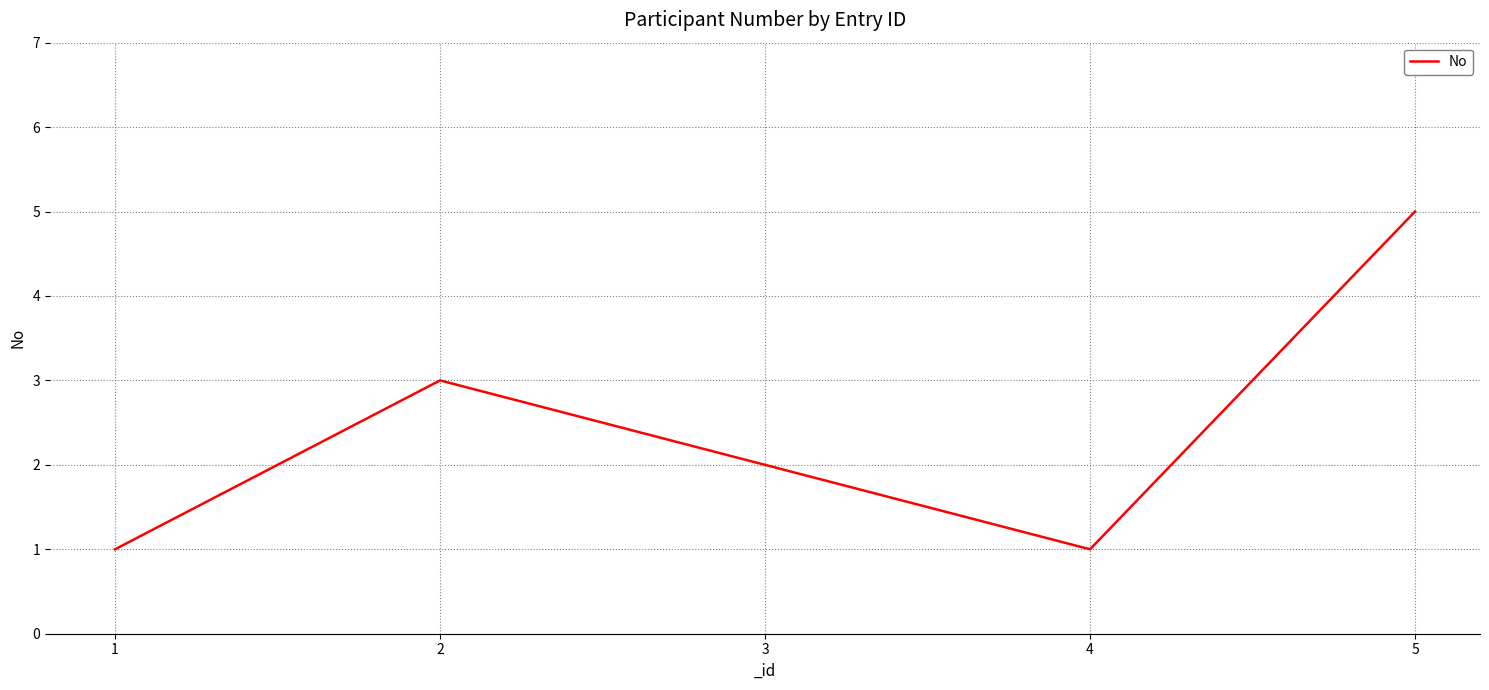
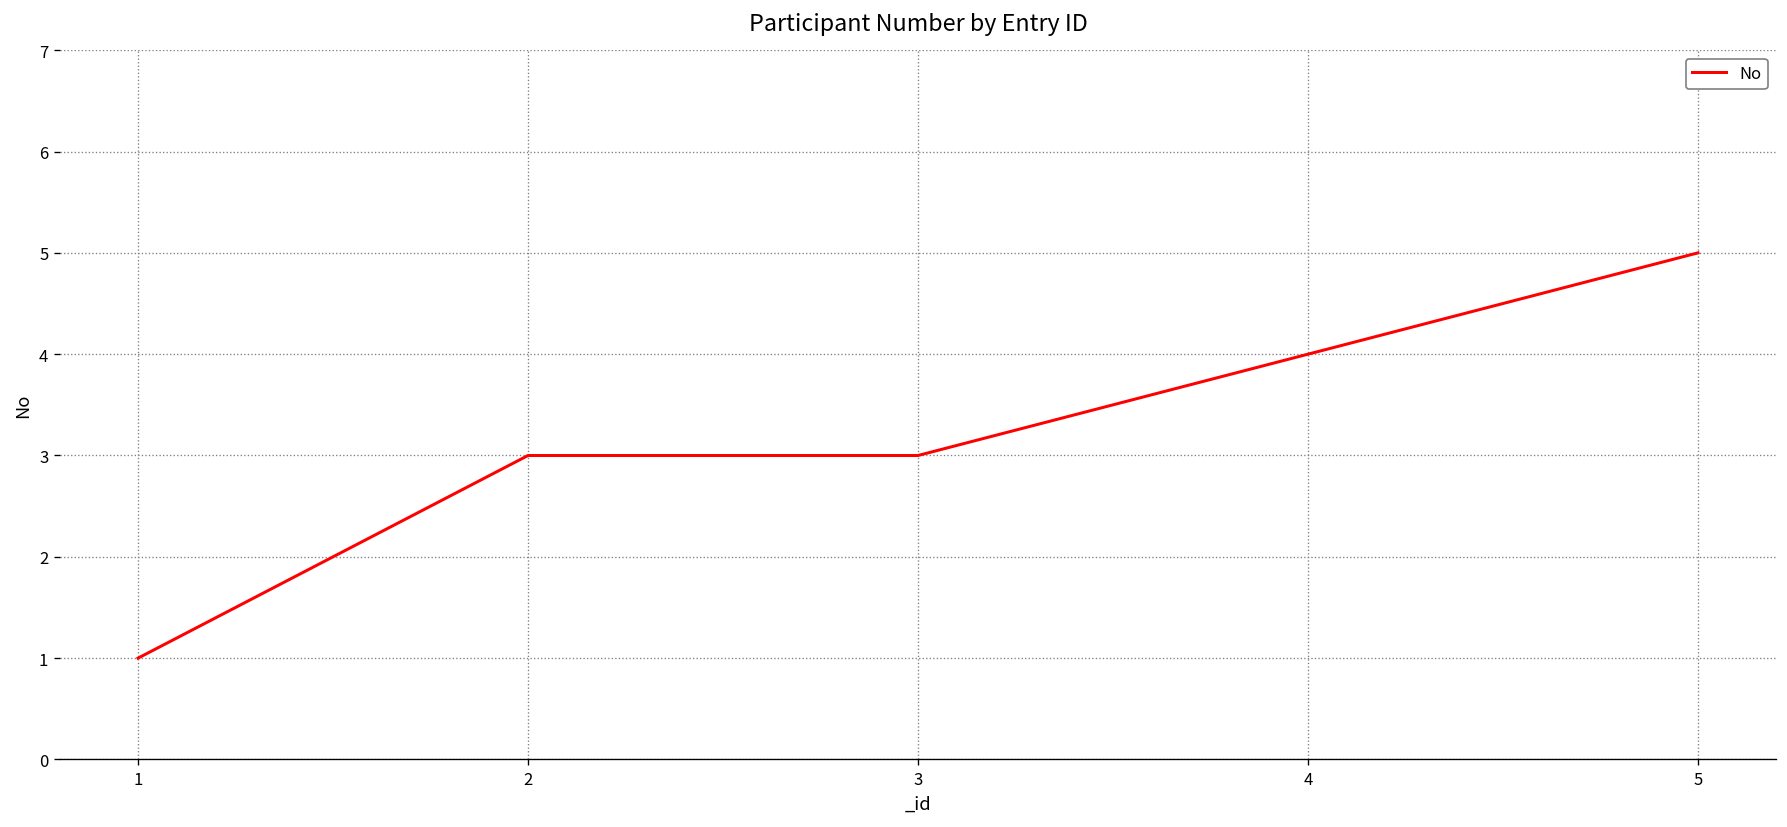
  {
    "1": 1,
    "2": 3,
-   "3": 2,
-   "4": 1,
+   "3": 3,
+   "4": 4,
    "5": 5
  }
